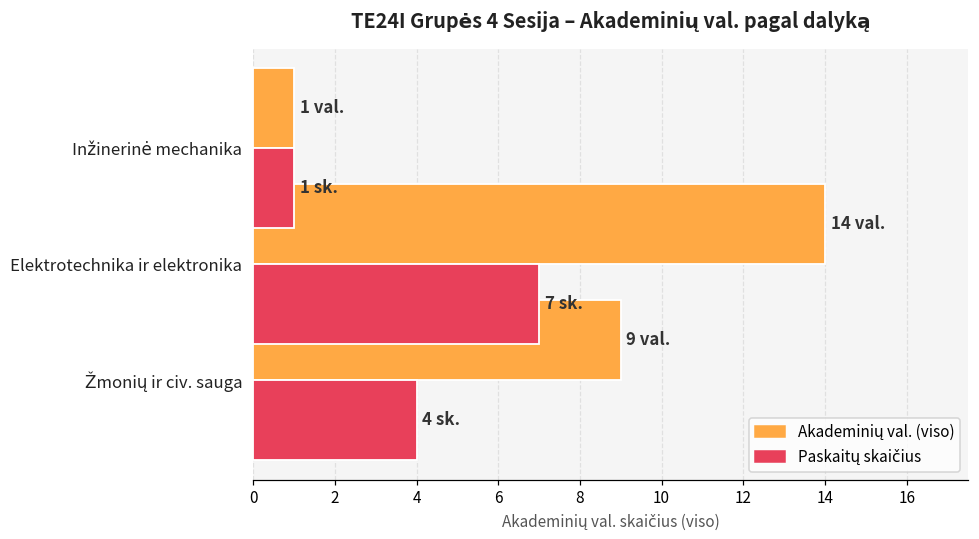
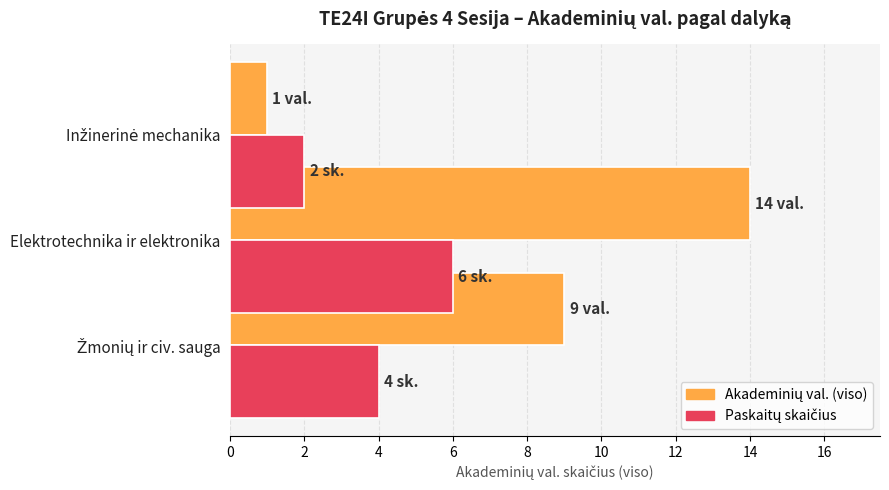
  {
    "Akademinių val. (viso)": {
      "Inžinerinė mechanika": 1,
      "Elektrotechnika ir elektronika": 14,
      "Žmonių ir civ. sauga": 9
    },
    "Paskaitų skaičius": {
-     "Inžinerinė mechanika": 1,
-     "Elektrotechnika ir elektronika": 7,
+     "Inžinerinė mechanika": 2,
+     "Elektrotechnika ir elektronika": 6,
      "Žmonių ir civ. sauga": 4
    }
  }
